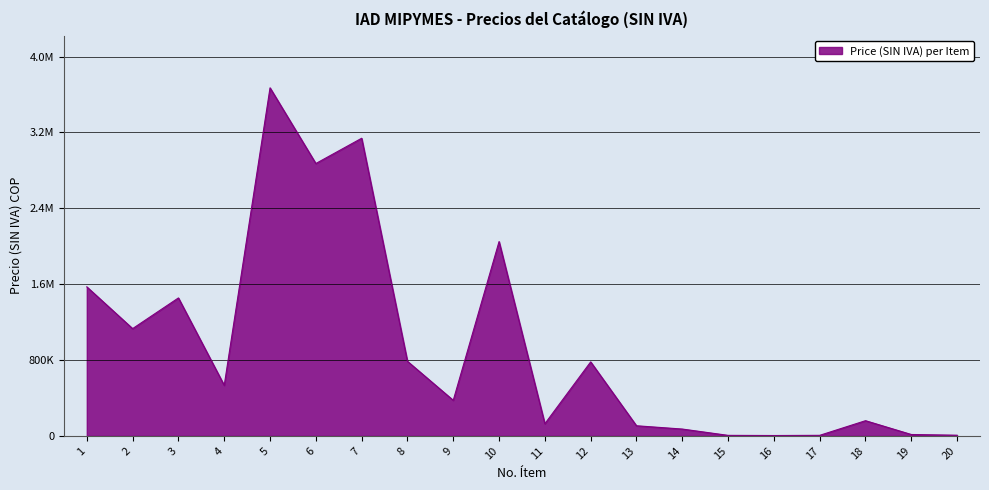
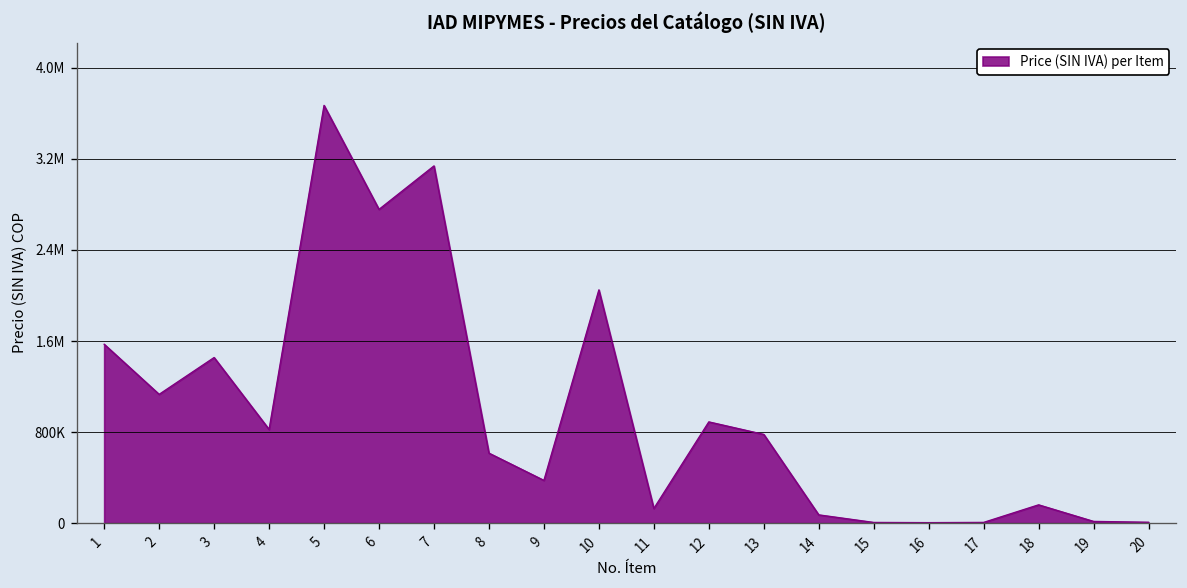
  {
    "1": 1600000,
    "2": 1100000,
    "3": 1500000,
-   "4": 500000,
+   "4": 800000,
    "5": 3700000,
-   "6": 2900000,
+   "6": 2800000,
    "7": 3100000,
-   "8": 800000,
+   "8": 600000,
    "9": 400000,
    "10": 2000000,
    "11": 100000,
-   "12": 800000,
-   "13": 100000,
+   "12": 900000,
+   "13": 800000,
    "14": 100000,
    "15": 0,
    "16": 0,
    "17": 0,
    "18": 200000,
    "19": 0,
    "20": 0
  }
